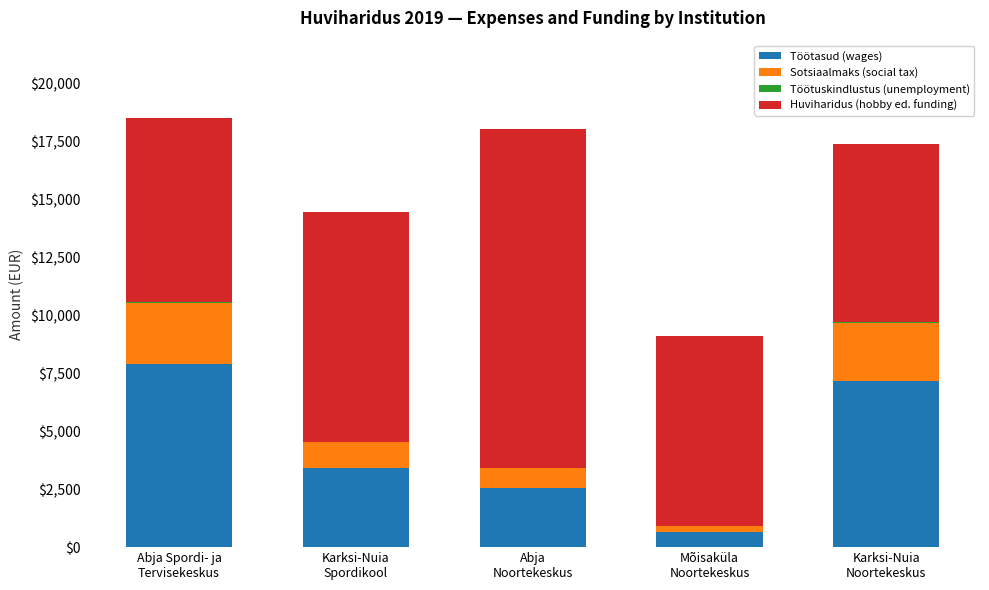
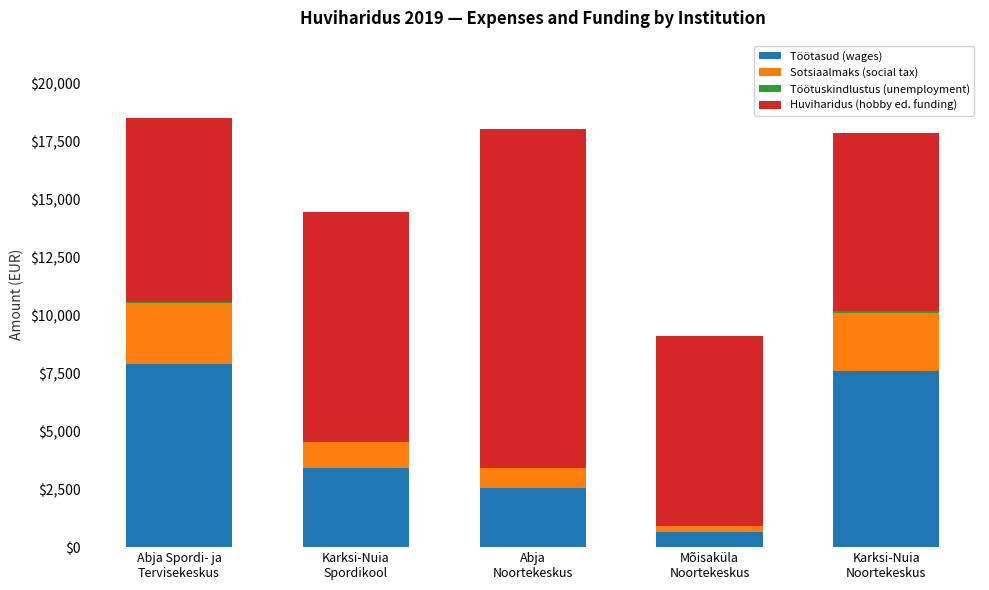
  {
    "Töötasud (wages)": {
      "Abja Spordi- ja Tervisekeskus": "$7,900",
      "Karksi-Nuia Spordikool": "$3,400",
      "Abja Noortekeskus": "$2,600",
      "Mõisaküla Noortekeskus": "$700",
-     "Karksi-Nuia Noortekeskus": "$7,100"
+     "Karksi-Nuia Noortekeskus": "$7,600"
    },
    "Sotsiaalmaks (social tax)": {
      "Abja Spordi- ja Tervisekeskus": "$2,600",
      "Karksi-Nuia Spordikool": "$1,100",
      "Abja Noortekeskus": "$800",
      "Mõisaküla Noortekeskus": "$200",
      "Karksi-Nuia Noortekeskus": "$2,500"
    },
    "Huviharidus (hobby ed. funding)": {
      "Abja Spordi- ja Tervisekeskus": "$7,900",
      "Karksi-Nuia Spordikool": "$9,900",
      "Abja Noortekeskus": "$14,600",
      "Mõisaküla Noortekeskus": "$8,200",
      "Karksi-Nuia Noortekeskus": "$7,700"
    }
  }
